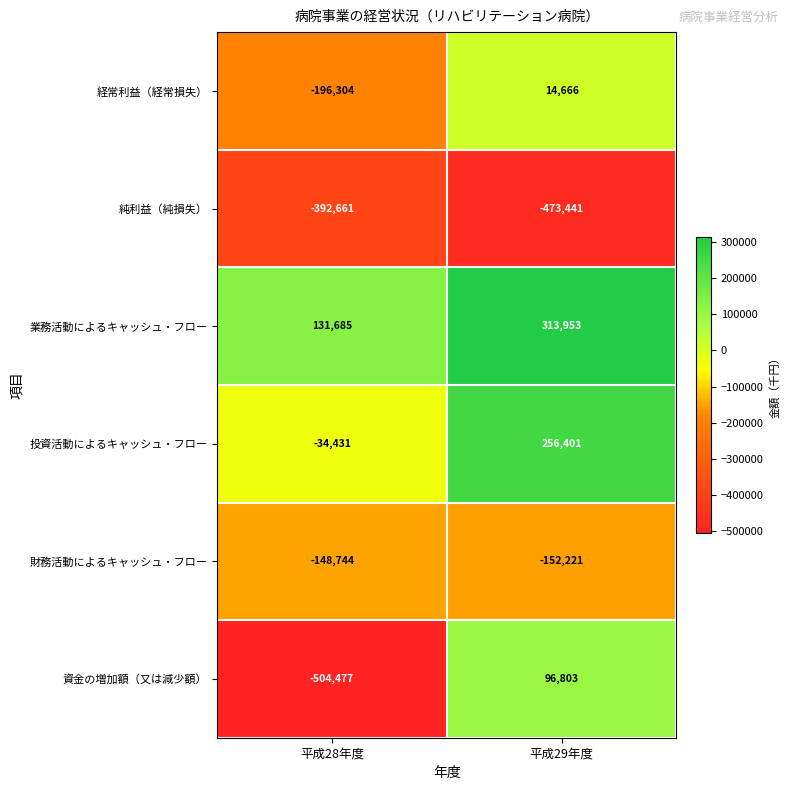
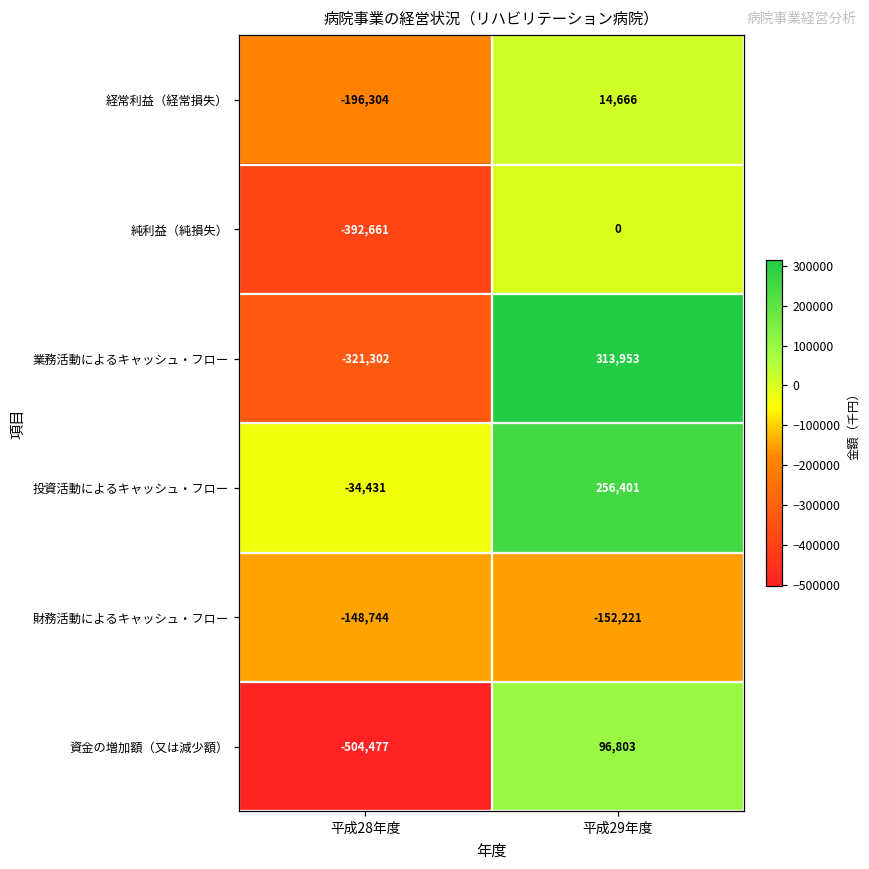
  {
    "経常利益（経常損失）": {
      "平成28年度": "-196,304",
      "平成29年度": "14,666"
    },
    "純利益（純損失）": {
      "平成28年度": "-392,661",
-     "平成29年度": "-473,441"
+     "平成29年度": "0"
    },
    "業務活動によるキャッシュ・フロー": {
-     "平成28年度": "131,685",
+     "平成28年度": "-321,302",
      "平成29年度": "313,953"
    },
    "投資活動によるキャッシュ・フロー": {
      "平成28年度": "-34,431",
      "平成29年度": "256,401"
    },
    "財務活動によるキャッシュ・フロー": {
      "平成28年度": "-148,744",
      "平成29年度": "-152,221"
    },
    "資金の増加額（又は減少額）": {
      "平成28年度": "-504,477",
      "平成29年度": "96,803"
    }
  }
